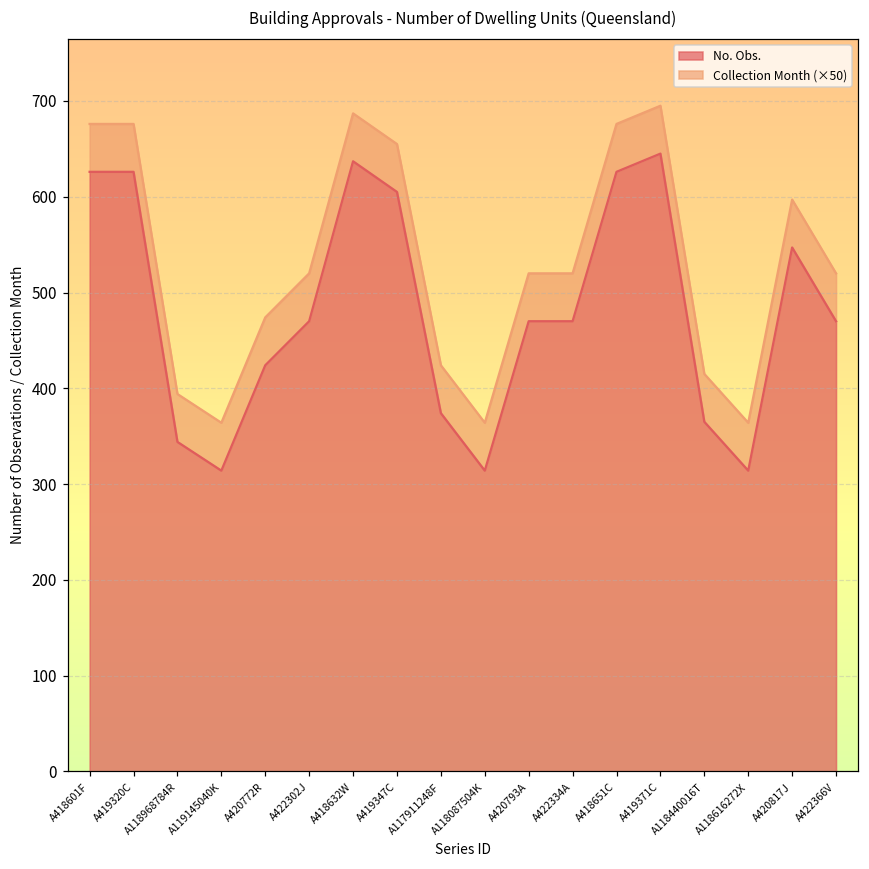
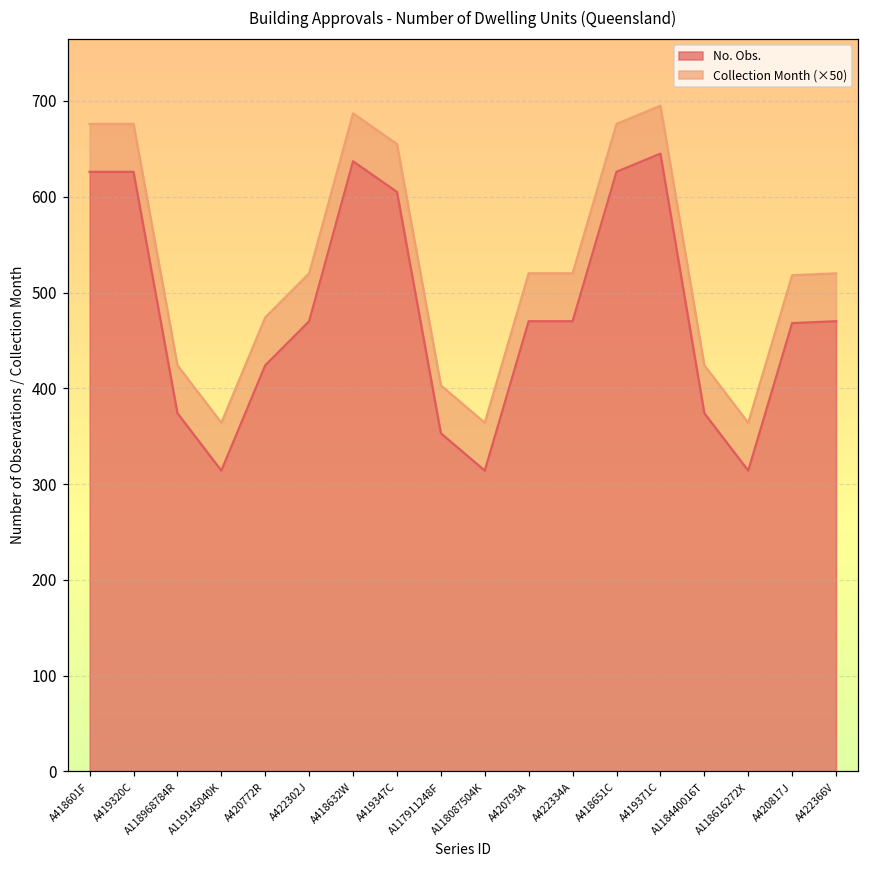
  {
    "No. Obs.": {
      "A418601F": 630,
      "A419320C": 630,
-     "A118968784R": 340,
+     "A118968784R": 370,
      "A119145040K": 310,
      "A420772R": 420,
      "A422302J": 470,
      "A418632W": 640,
      "A419347C": 610,
-     "A117911248F": 370,
+     "A117911248F": 350,
      "A118087504K": 310,
      "A420793A": 470,
      "A422334A": 470,
      "A418651C": 630,
      "A419371C": 650,
-     "A118440016T": 365,
+     "A118440016T": 374,
      "A118616272X": 310,
-     "A420817J": 550,
+     "A420817J": 470,
      "A422366V": 470
    },
    "Collection Month (×50)": {
      "A418601F": 50,
      "A419320C": 50,
      "A118968784R": 50,
      "A119145040K": 50,
      "A420772R": 50,
      "A422302J": 50,
      "A418632W": 50,
      "A419347C": 50,
      "A117911248F": 50,
      "A118087504K": 50,
      "A420793A": 50,
      "A422334A": 50,
      "A418651C": 50,
      "A419371C": 50,
      "A118440016T": 50,
      "A118616272X": 50,
      "A420817J": 50,
      "A422366V": 50
    }
  }
